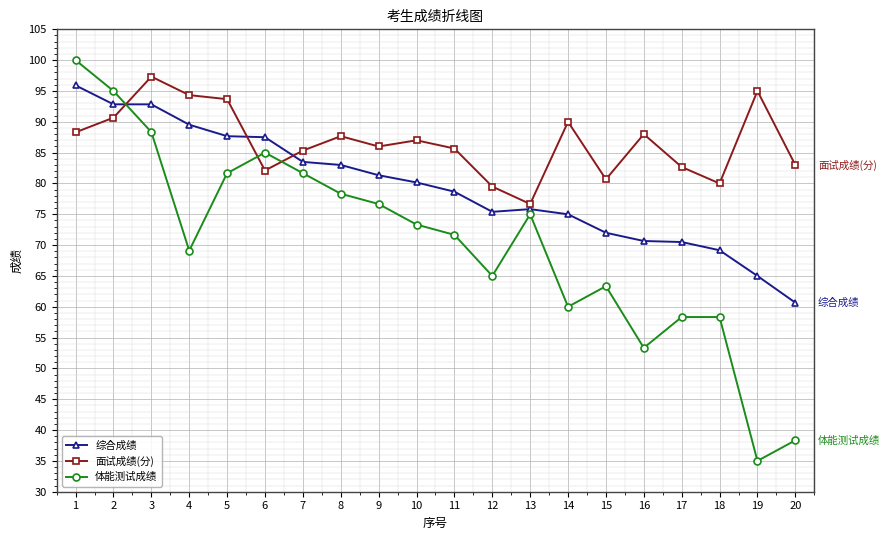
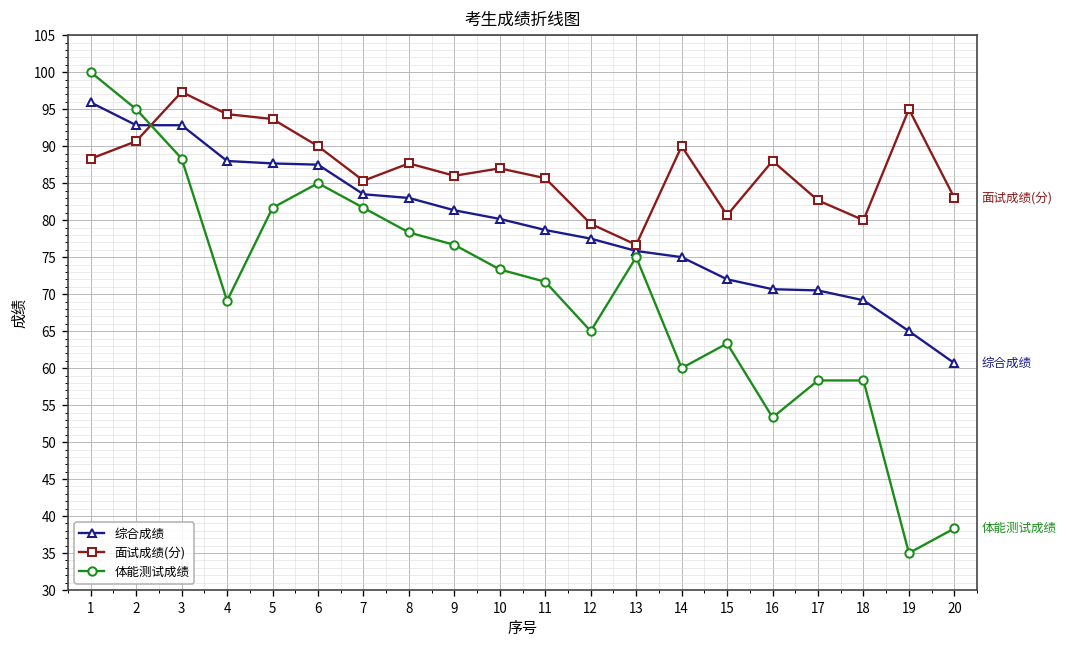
  {
    "综合成绩": {
      "1": 96,
      "2": 93,
      "3": 93,
-     "4": 90,
+     "4": 88,
      "5": 88,
      "6": 88,
      "7": 83,
      "8": 83,
      "9": 81,
      "10": 80,
      "11": 79,
-     "12": 75,
+     "12": 78,
      "13": 76,
      "14": 75,
      "15": 72,
      "16": 71,
      "17": 71,
      "18": 69,
      "19": 65,
      "20": 61
    },
    "面试成绩(分)": {
      "1": 88,
      "2": 91,
      "3": 97,
      "4": 94,
      "5": 94,
-     "6": 82,
+     "6": 90,
      "7": 85,
      "8": 88,
      "9": 86,
      "10": 87,
      "11": 86,
      "12": 80,
      "13": 77,
      "14": 90,
      "15": 81,
      "16": 88,
      "17": 83,
      "18": 80,
      "19": 95,
      "20": 83
    },
    "体能测试成绩": {
      "1": 100,
      "2": 95,
      "3": 88,
      "4": 69,
      "5": 82,
      "6": 85,
      "7": 82,
      "8": 78,
      "9": 77,
      "10": 73,
      "11": 72,
      "12": 65,
      "13": 75,
      "14": 60,
      "15": 63,
      "16": 53,
      "17": 58,
      "18": 58,
      "19": 35,
      "20": 38
    }
  }
